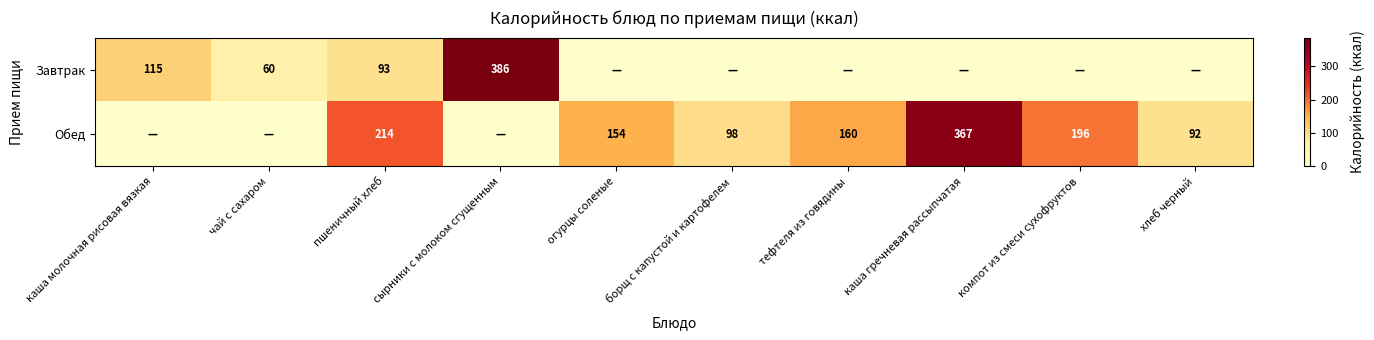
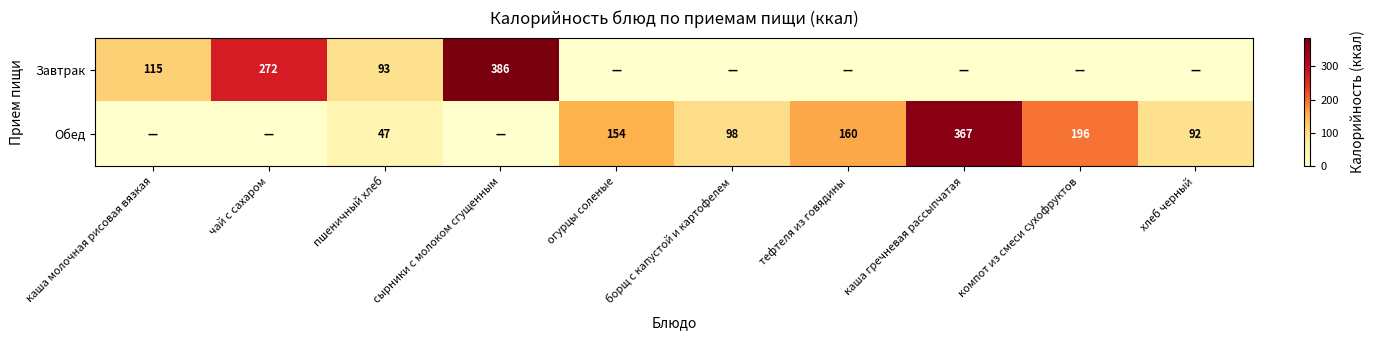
  {
    "Завтрак": {
      "каша молочная рисовая вязкая": 115,
-     "чай с сахаром": 60,
+     "чай с сахаром": 272,
      "пшеничный хлеб": 93,
      "сырники с молоком сгущенным": 386
    },
    "Обед": {
-     "пшеничный хлеб": 214,
+     "пшеничный хлеб": 47,
      "огурцы соленые": 154,
      "борщ с капустой и картофелем": 98,
      "тефтеля из говядины": 160,
      "каша гречневая рассыпчатая": 367,
      "компот из смеси сухофруктов": 196,
      "хлеб черный": 92
    }
  }
